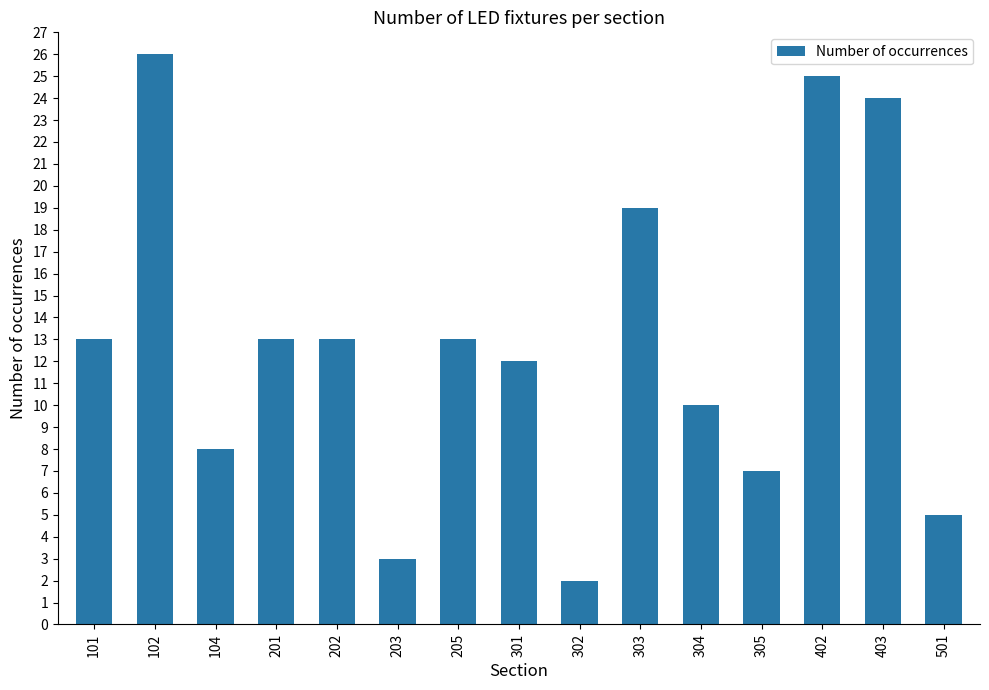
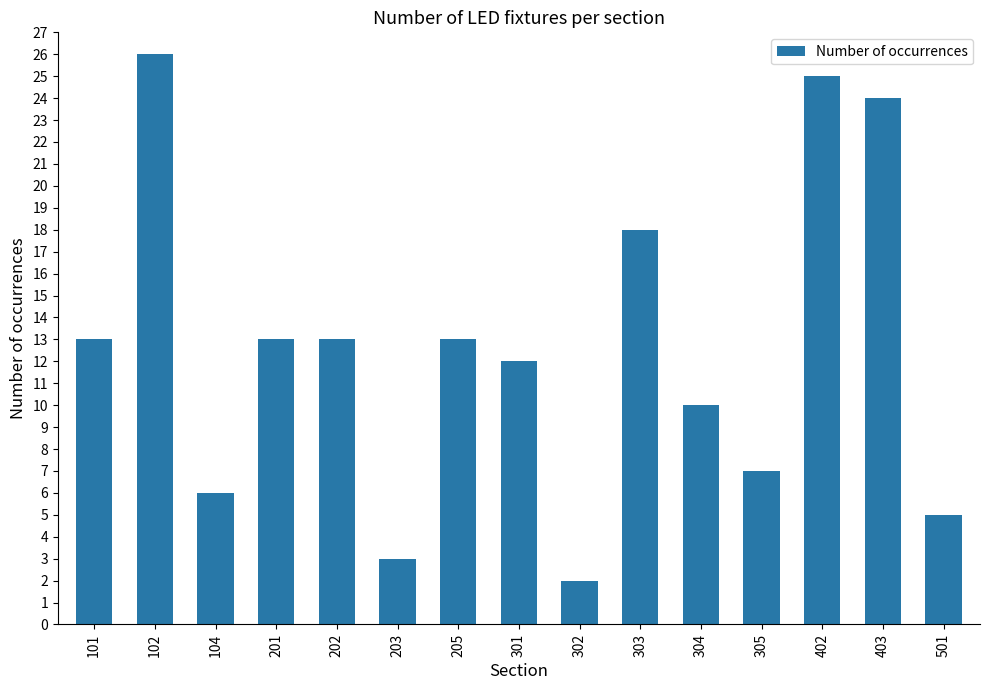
  {
    "101": 13,
    "102": 26,
-   "104": 8,
+   "104": 6,
    "201": 13,
    "202": 13,
    "203": 3,
    "205": 13,
    "301": 12,
    "302": 2,
-   "303": 19,
+   "303": 18,
    "304": 10,
    "305": 7,
    "402": 25,
    "403": 24,
    "501": 5
  }
